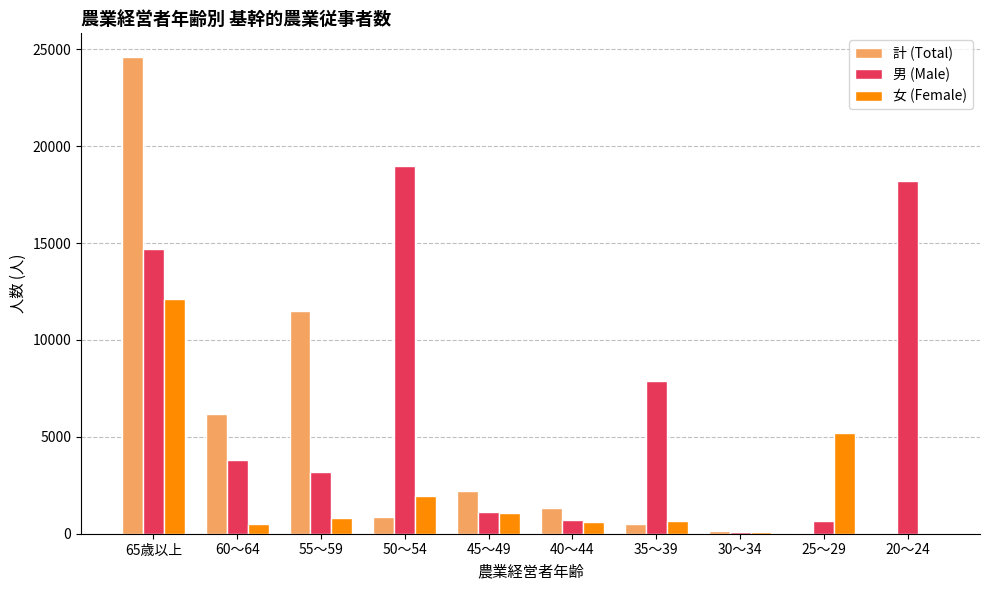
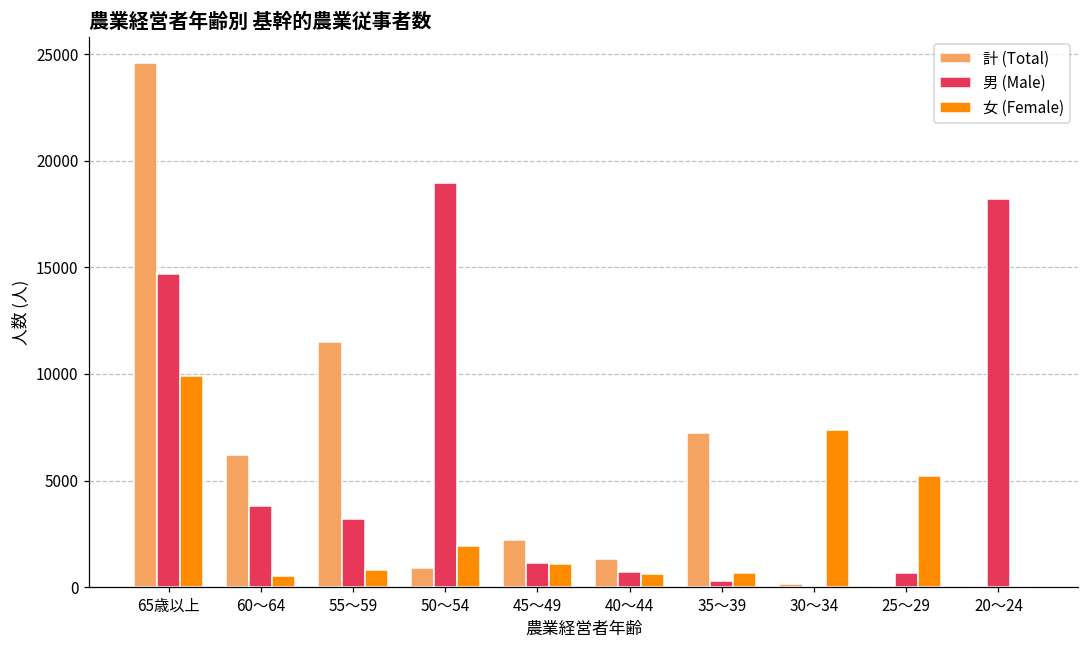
  {
    "計 (Total)": {
      "65歳以上": 24600,
      "60～64": 6200,
      "55～59": 11500,
      "50～54": 900,
      "45～49": 2200,
      "40～44": 1300,
-     "35～39": 500,
+     "35～39": 7200,
      "30～34": 100
    },
    "男 (Male)": {
      "65歳以上": 14700,
      "60～64": 3800,
      "55～59": 3200,
      "50～54": 19000,
      "45～49": 1100,
      "40～44": 700,
-     "35～39": 7900,
+     "35～39": 300,
      "25～29": 700,
      "20～24": 18200
    },
    "女 (Female)": {
-     "65歳以上": 12100,
+     "65歳以上": 9900,
      "60～64": 500,
      "55～59": 800,
      "50～54": 1900,
      "45～49": 1100,
      "40～44": 600,
      "35～39": 700,
-     "30～34": 100,
+     "30～34": 7300,
      "25～29": 5200
    }
  }
